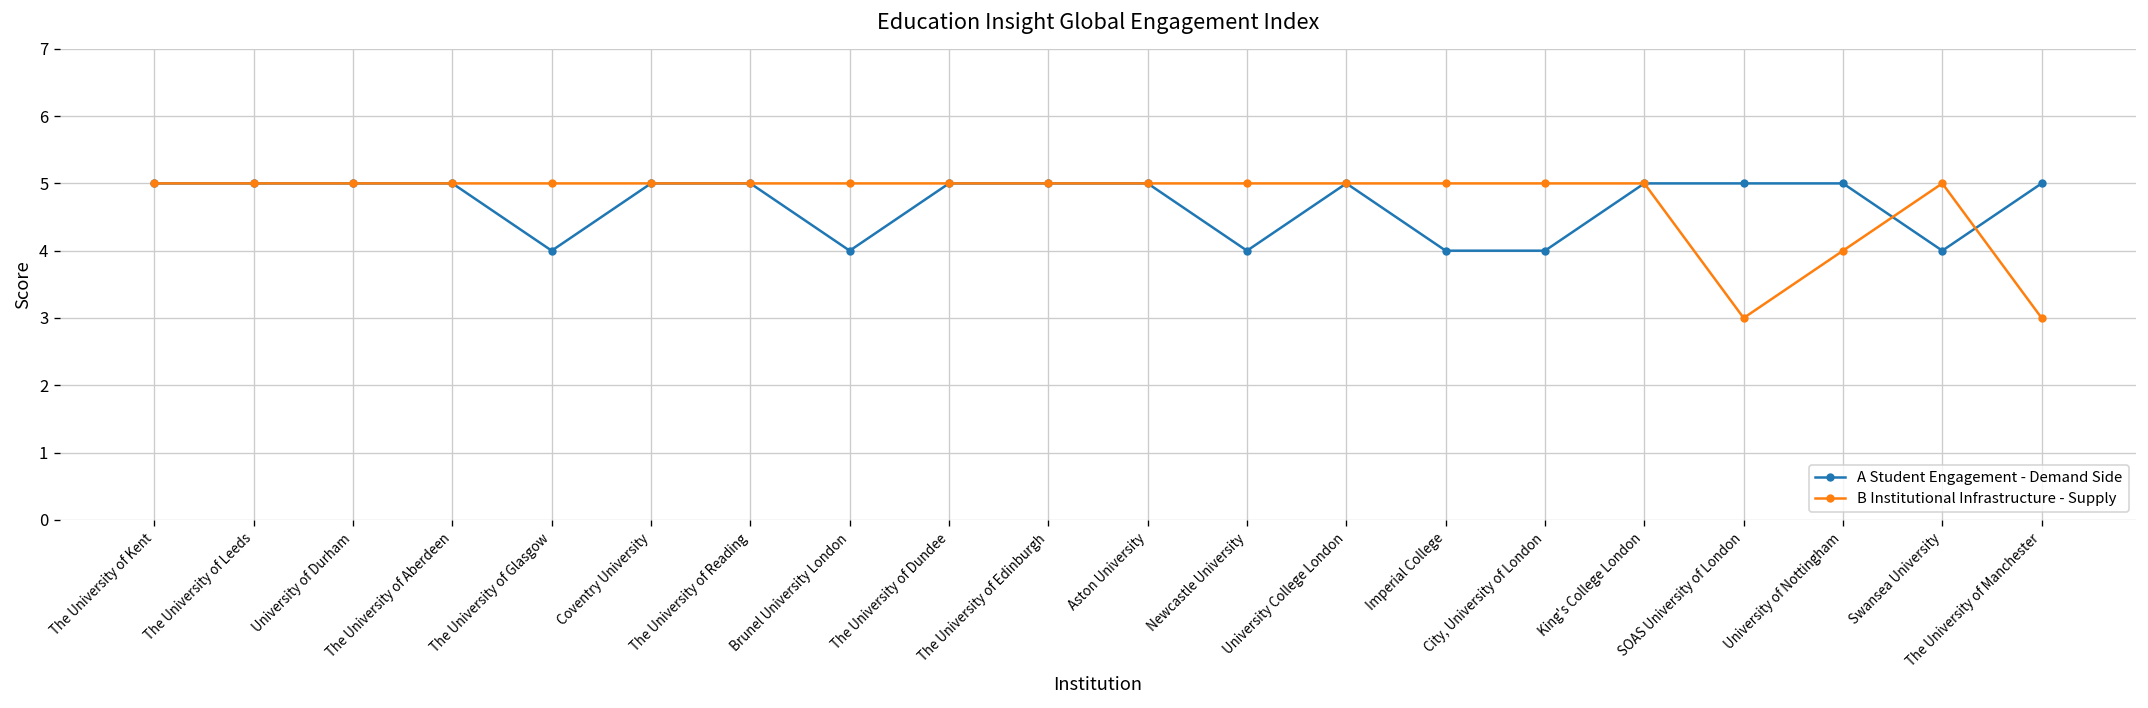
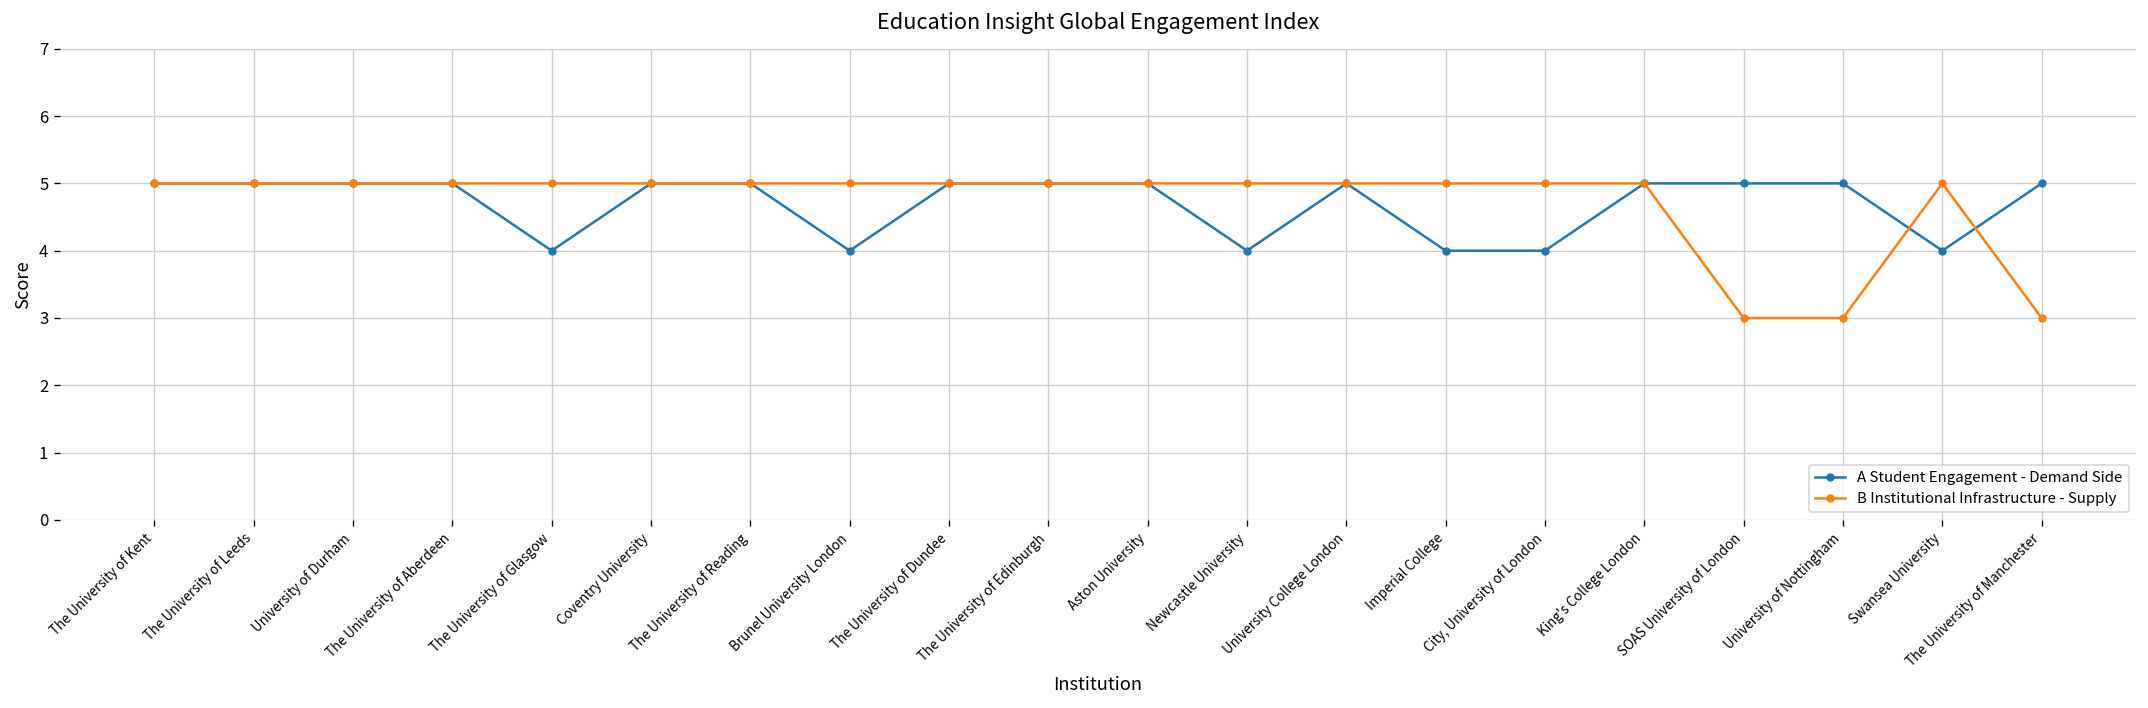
  {
    "A Student Engagement - Demand Side": {
      "The University of Glasgow": 4,
      "Brunel University London": 4,
      "Newcastle University": 4,
      "Imperial College": 4,
      "City, University of London": 4,
      "SOAS University of London": 5,
      "University of Nottingham": 5,
      "Swansea University": 4,
      "The University of Manchester": 5
    },
    "B Institutional Infrastructure - Supply": {
      "The University of Glasgow": 5,
      "Brunel University London": 5,
      "Newcastle University": 5,
      "Imperial College": 5,
      "City, University of London": 5,
      "SOAS University of London": 3,
-     "University of Nottingham": 4,
+     "University of Nottingham": 3,
      "Swansea University": 5,
      "The University of Manchester": 3
    }
  }
